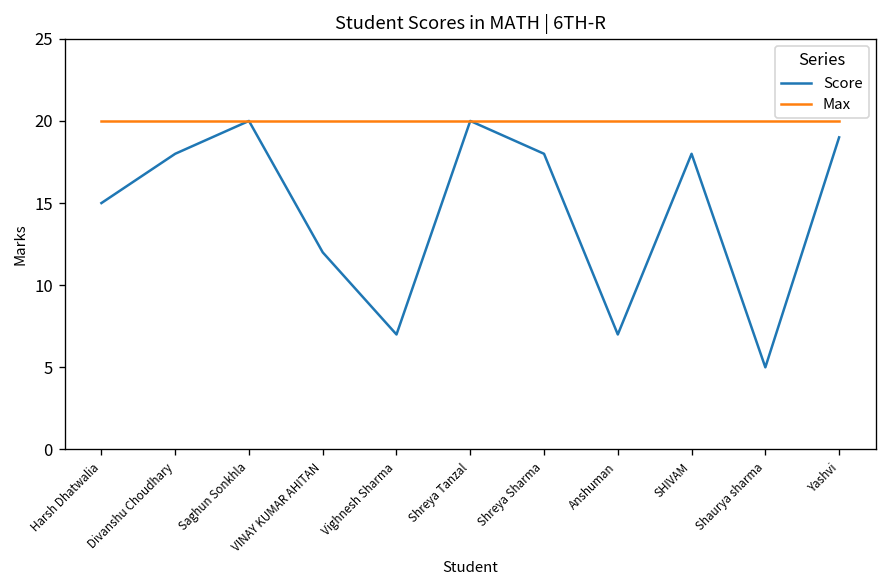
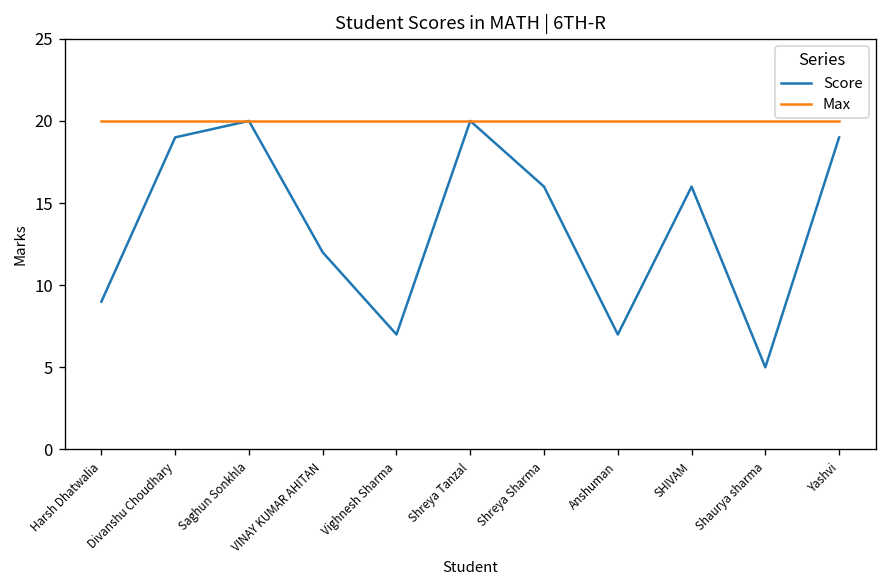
  {
    "Score": {
-     "Harsh Dhatwalia": 15,
-     "Divanshu Choudhary": 18,
+     "Harsh Dhatwalia": 9,
+     "Divanshu Choudhary": 19,
      "VINAY KUMAR AHITAN": 12,
      "Vighnesh Sharma": 7,
-     "Shreya Sharma": 18,
+     "Shreya Sharma": 16,
      "Anshuman": 7,
-     "SHIVAM": 18,
+     "SHIVAM": 16,
      "Shaurya sharma": 5,
      "Yashvi": 19
    },
    "Max": {
      "Harsh Dhatwalia": 20,
      "Divanshu Choudhary": 20,
      "VINAY KUMAR AHITAN": 20,
      "Vighnesh Sharma": 20,
      "Shreya Sharma": 20,
      "Anshuman": 20,
      "SHIVAM": 20,
      "Shaurya sharma": 20,
      "Yashvi": 20
    }
  }
